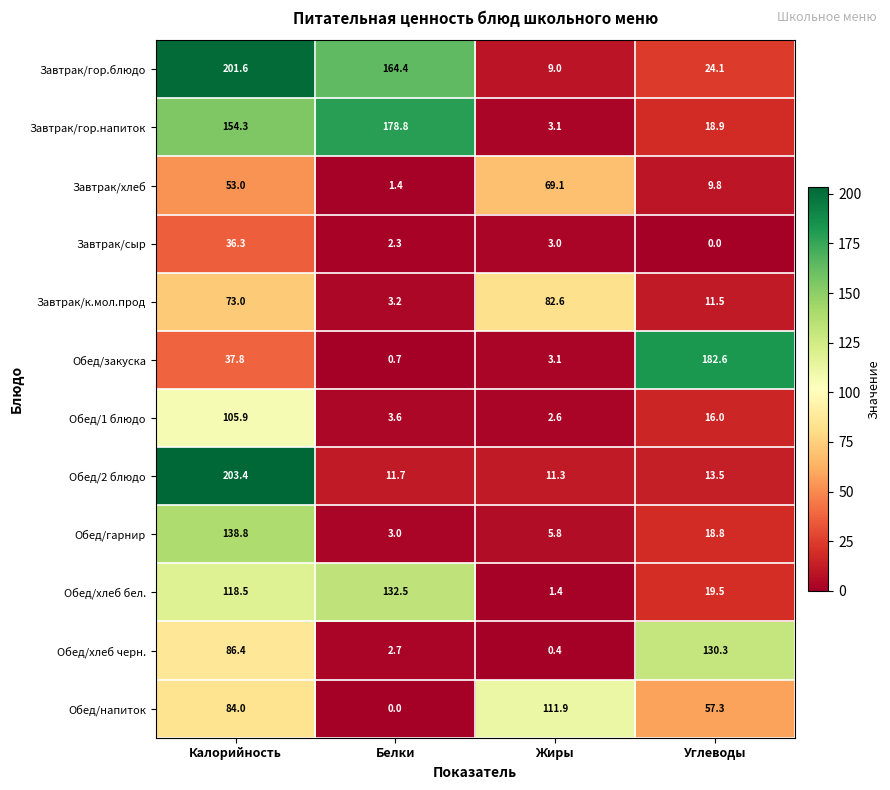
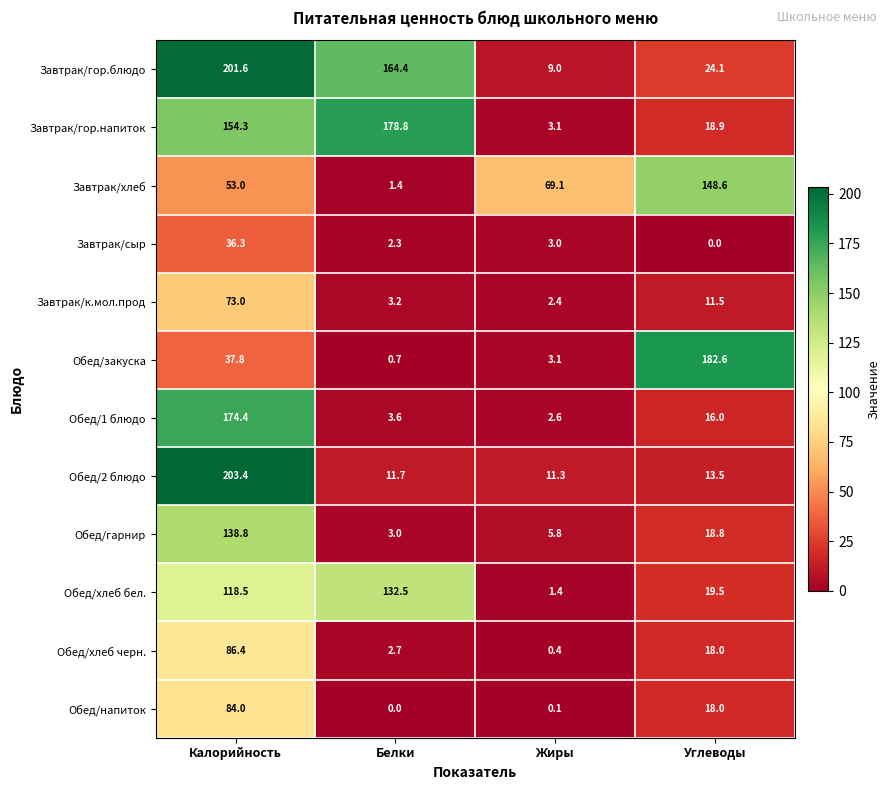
  {
    "Завтрак/гор.блюдо": {
      "Калорийность": 201.6,
      "Белки": 164.4,
      "Жиры": 9.0,
      "Углеводы": 24.1
    },
    "Завтрак/гор.напиток": {
      "Калорийность": 154.3,
      "Белки": 178.8,
      "Жиры": 3.1,
      "Углеводы": 18.9
    },
    "Завтрак/хлеб": {
      "Калорийность": 53.0,
      "Белки": 1.4,
      "Жиры": 69.1,
-     "Углеводы": 9.8
+     "Углеводы": 148.6
    },
    "Завтрак/сыр": {
      "Калорийность": 36.3,
      "Белки": 2.3,
      "Жиры": 3.0,
      "Углеводы": 0.0
    },
    "Завтрак/к.мол.прод": {
      "Калорийность": 73.0,
      "Белки": 3.2,
-     "Жиры": 82.6,
+     "Жиры": 2.4,
      "Углеводы": 11.5
    },
    "Обед/закуска": {
      "Калорийность": 37.8,
      "Белки": 0.7,
      "Жиры": 3.1,
      "Углеводы": 182.6
    },
    "Обед/1 блюдо": {
-     "Калорийность": 105.9,
+     "Калорийность": 174.4,
      "Белки": 3.6,
      "Жиры": 2.6,
      "Углеводы": 16.0
    },
    "Обед/2 блюдо": {
      "Калорийность": 203.4,
      "Белки": 11.7,
      "Жиры": 11.3,
      "Углеводы": 13.5
    },
    "Обед/гарнир": {
      "Калорийность": 138.8,
      "Белки": 3.0,
      "Жиры": 5.8,
      "Углеводы": 18.8
    },
    "Обед/хлеб бел.": {
      "Калорийность": 118.5,
      "Белки": 132.5,
      "Жиры": 1.4,
      "Углеводы": 19.5
    },
    "Обед/хлеб черн.": {
      "Калорийность": 86.4,
      "Белки": 2.7,
      "Жиры": 0.4,
-     "Углеводы": 130.3
+     "Углеводы": 18.0
    },
    "Обед/напиток": {
      "Калорийность": 84.0,
      "Белки": 0.0,
-     "Жиры": 111.9,
-     "Углеводы": 57.3
+     "Жиры": 0.1,
+     "Углеводы": 18.0
    }
  }
